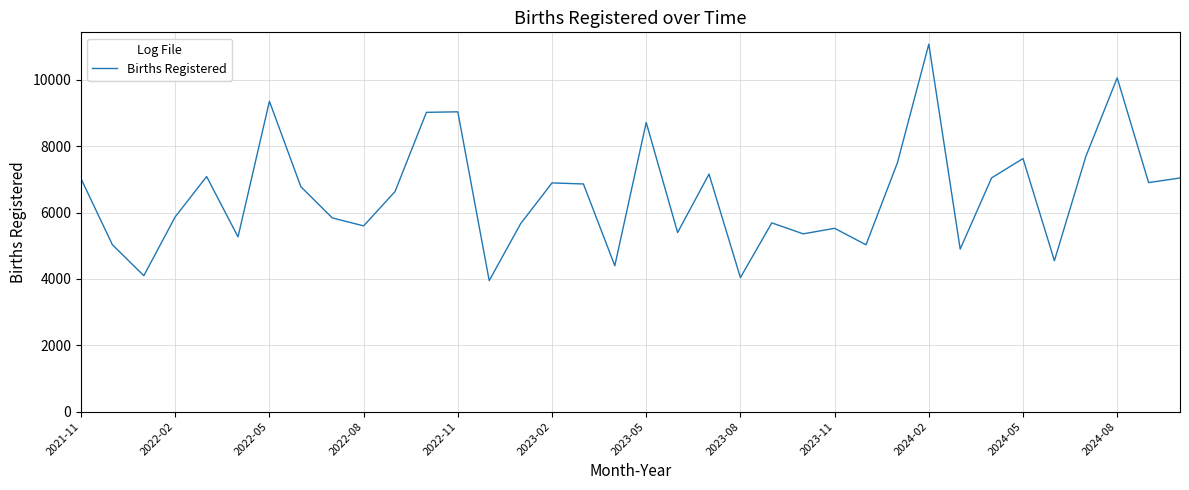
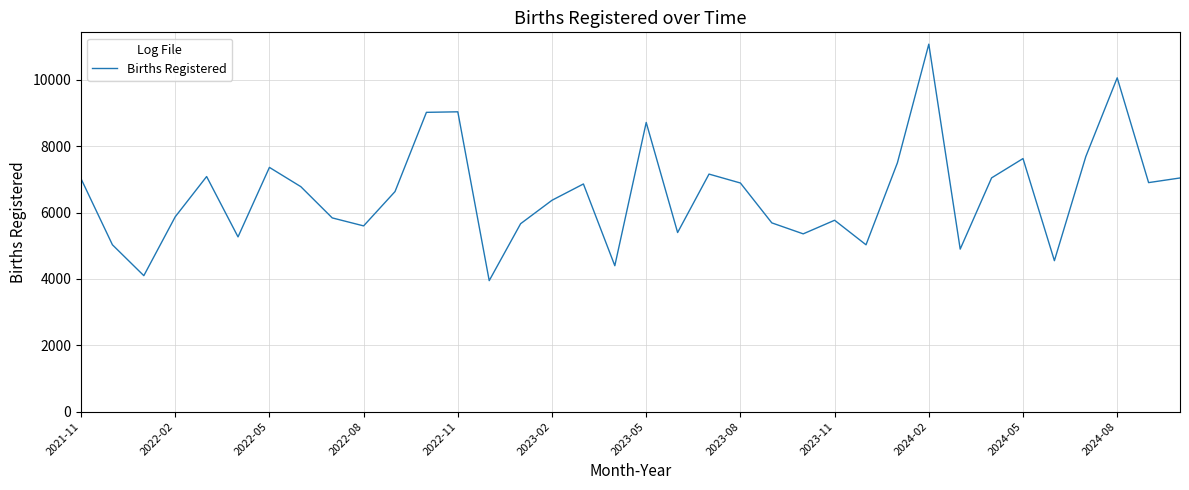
  {
    "2021-11": 7000,
    "2022-02": 5900,
-   "2022-05": 9400,
+   "2022-05": 7400,
    "2022-08": 5600,
    "2022-11": 9000,
-   "2023-02": 6900,
+   "2023-02": 6400,
    "2023-05": 8700,
-   "2023-08": 4000,
-   "2023-11": 5500,
+   "2023-08": 6900,
+   "2023-11": 5800,
    "2024-02": 11100,
    "2024-05": 7600,
    "2024-08": 10100
  }
